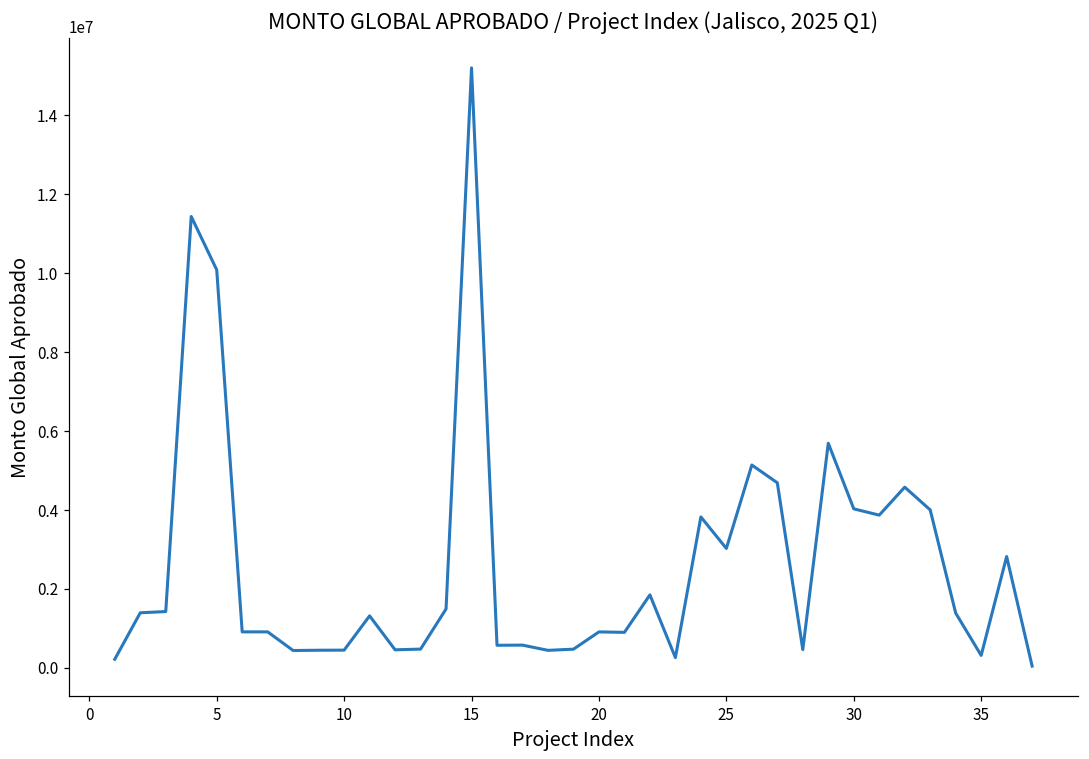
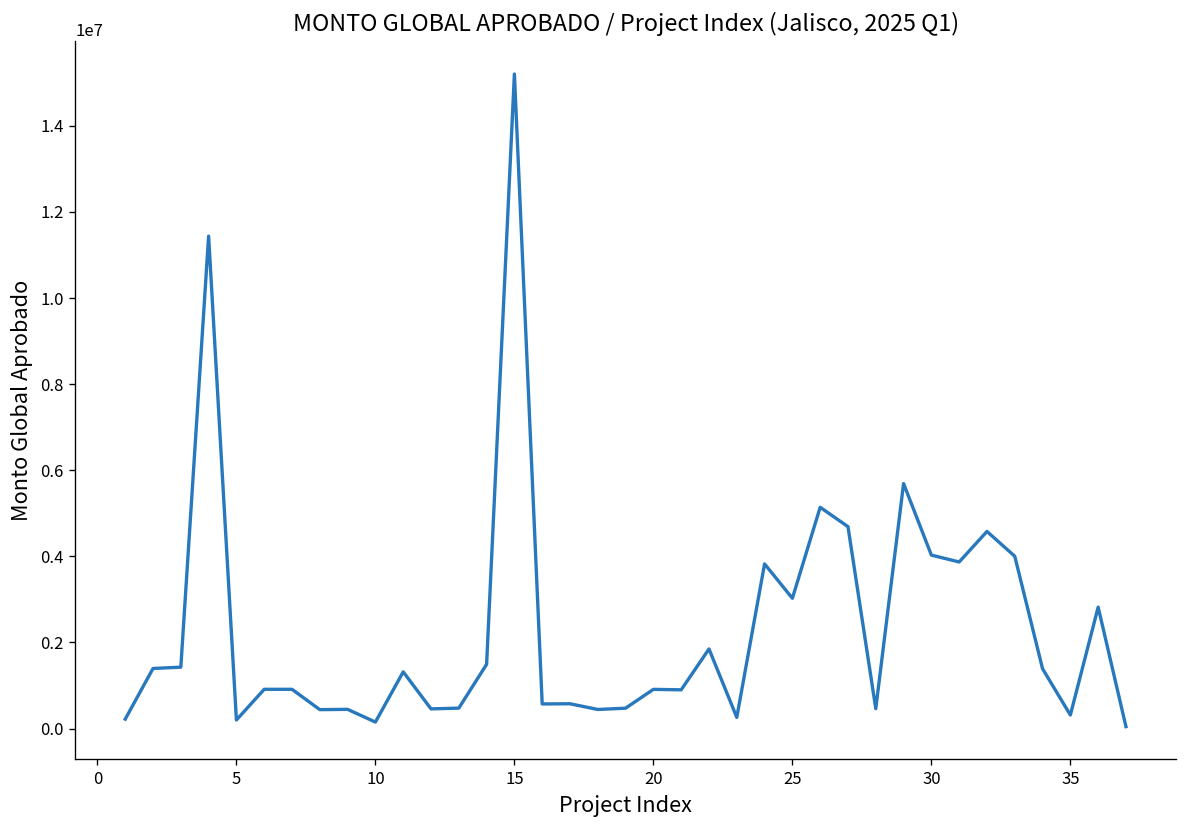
  {
-   "5": 10100000,
-   "10": 400000,
+   "5": 200000,
+   "10": 200000,
    "15": 15200000,
    "20": 900000,
    "25": 3000000,
    "30": 4000000,
    "35": 300000
  }
